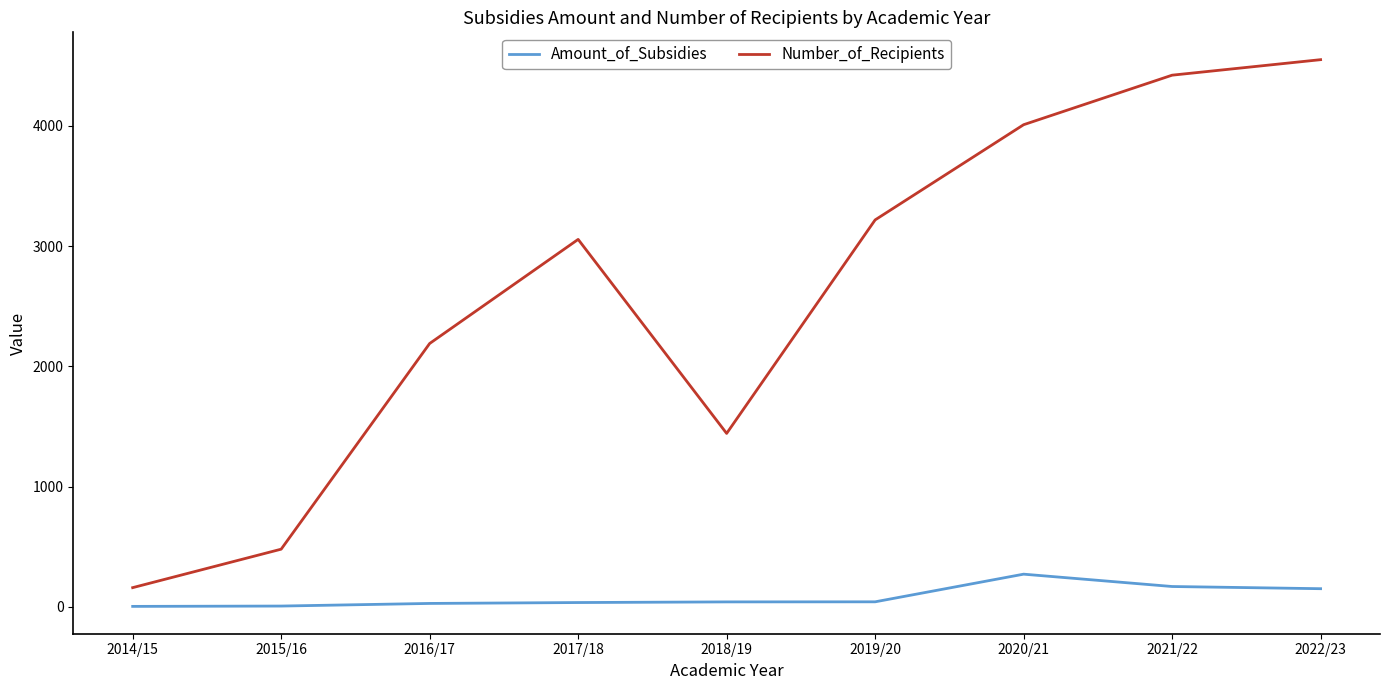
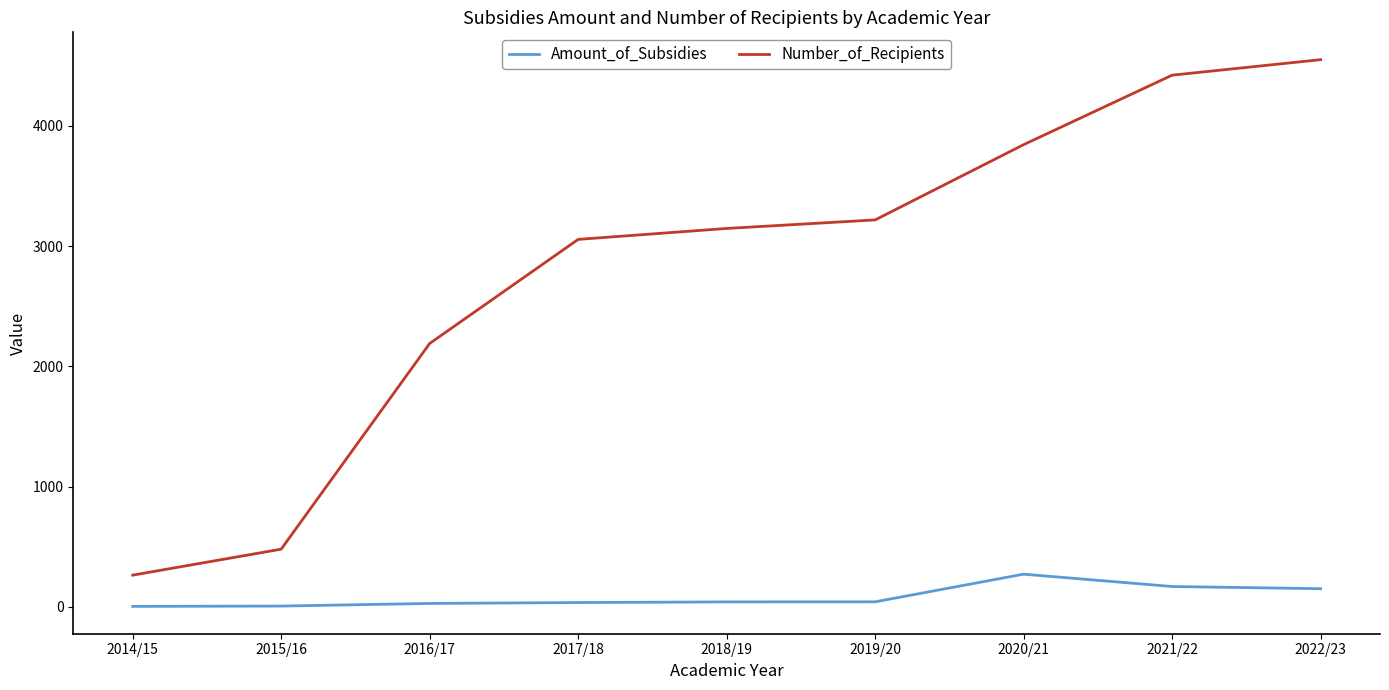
  {
    "Amount_of_Subsidies": {
      "2014/15": 0,
      "2015/16": 10,
      "2016/17": 30,
      "2017/18": 40,
      "2018/19": 40,
      "2019/20": 40,
      "2020/21": 270,
      "2021/22": 170,
      "2022/23": 150
    },
    "Number_of_Recipients": {
-     "2014/15": 160,
+     "2014/15": 260,
      "2015/16": 480,
      "2016/17": 2190,
      "2017/18": 3060,
-     "2018/19": 1440,
+     "2018/19": 3150,
      "2019/20": 3220,
-     "2020/21": 4010,
+     "2020/21": 3840,
      "2021/22": 4420,
      "2022/23": 4550
    }
  }
